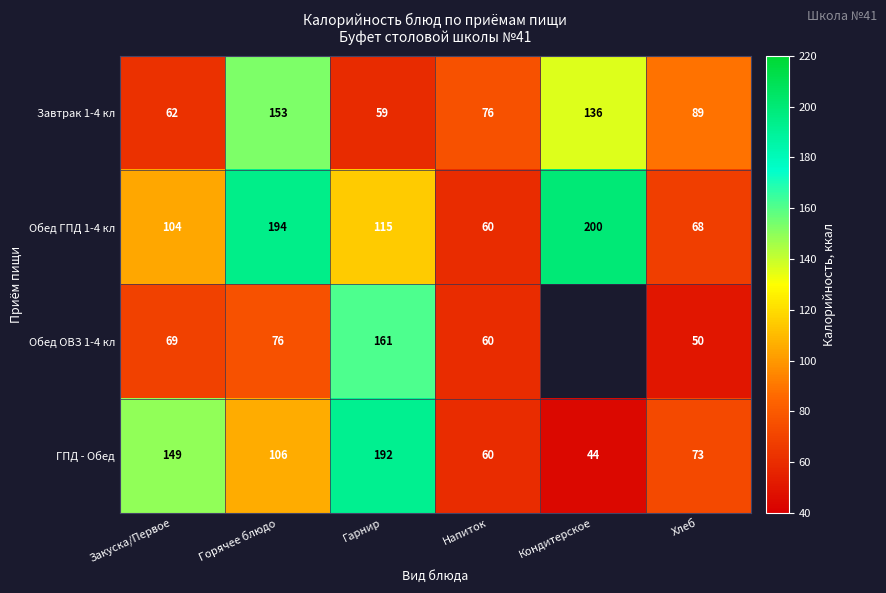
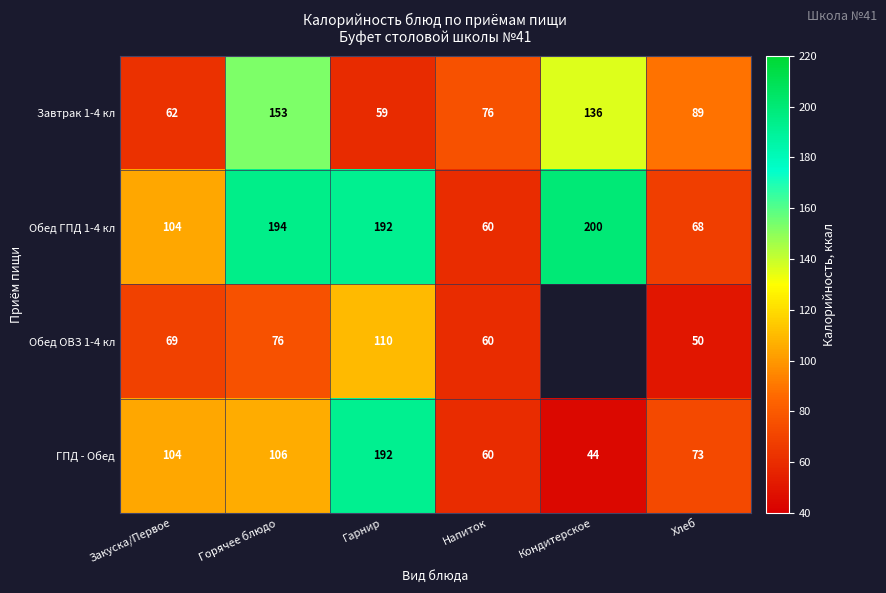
  {
    "Завтрак 1-4 кл": {
      "Закуска/Первое": 62,
      "Горячее блюдо": 153,
      "Гарнир": 59,
      "Напиток": 76,
      "Кондитерское": 136,
      "Хлеб": 89
    },
    "Обед ГПД 1-4 кл": {
      "Закуска/Первое": 104,
      "Горячее блюдо": 194,
-     "Гарнир": 115,
+     "Гарнир": 192,
      "Напиток": 60,
      "Кондитерское": 200,
      "Хлеб": 68
    },
    "Обед ОВЗ 1-4 кл": {
      "Закуска/Первое": 69,
      "Горячее блюдо": 76,
-     "Гарнир": 161,
+     "Гарнир": 110,
      "Напиток": 60,
      "Хлеб": 50
    },
    "ГПД - Обед": {
-     "Закуска/Первое": 149,
+     "Закуска/Первое": 104,
      "Горячее блюдо": 106,
      "Гарнир": 192,
      "Напиток": 60,
      "Кондитерское": 44,
      "Хлеб": 73
    }
  }
